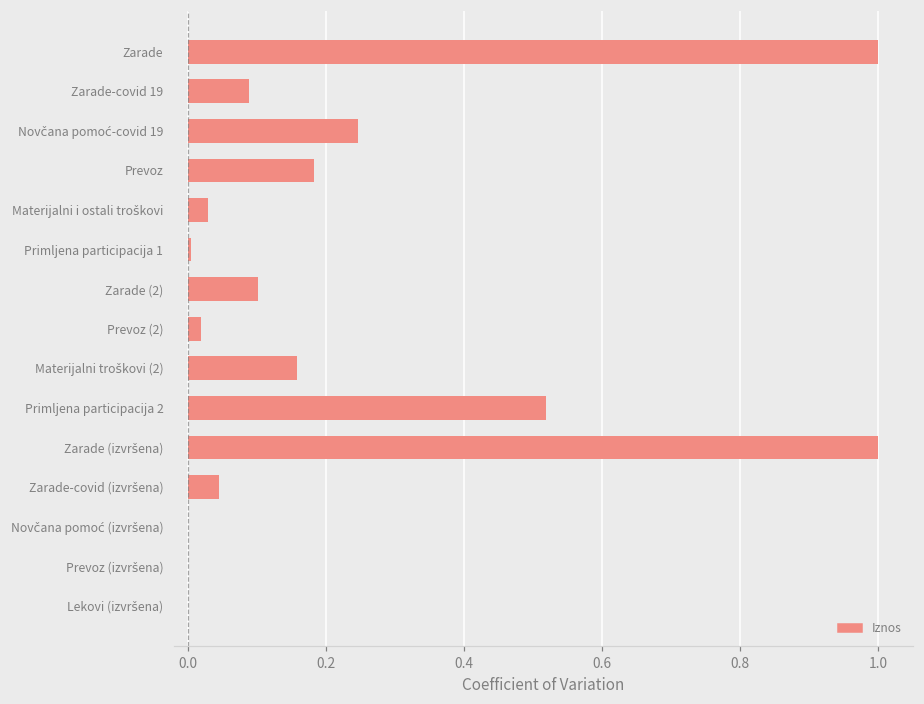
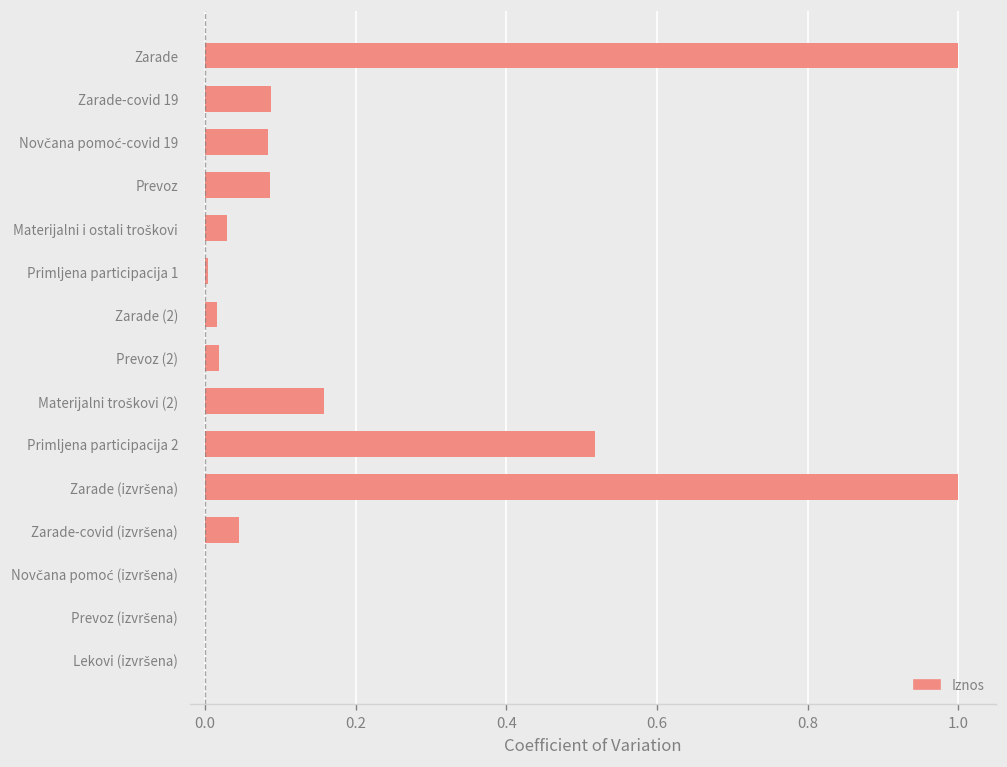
  {
    "Zarade": 1.00,
    "Zarade-covid 19": 0.09,
-   "Novčana pomoć-covid 19": 0.25,
-   "Prevoz": 0.18,
+   "Novčana pomoć-covid 19": 0.08,
+   "Prevoz": 0.09,
    "Materijalni i ostali troškovi": 0.03,
-   "Zarade (2)": 0.10,
+   "Zarade (2)": 0.02,
    "Prevoz (2)": 0.02,
    "Materijalni troškovi (2)": 0.16,
    "Primljena participacija 2": 0.52,
    "Zarade (izvršena)": 1.00,
    "Zarade-covid (izvršena)": 0.05,
    "Novčana pomoć (izvršena)": 0.00,
    "Prevoz (izvršena)": 0.00,
    "Lekovi (izvršena)": 0.00
  }
